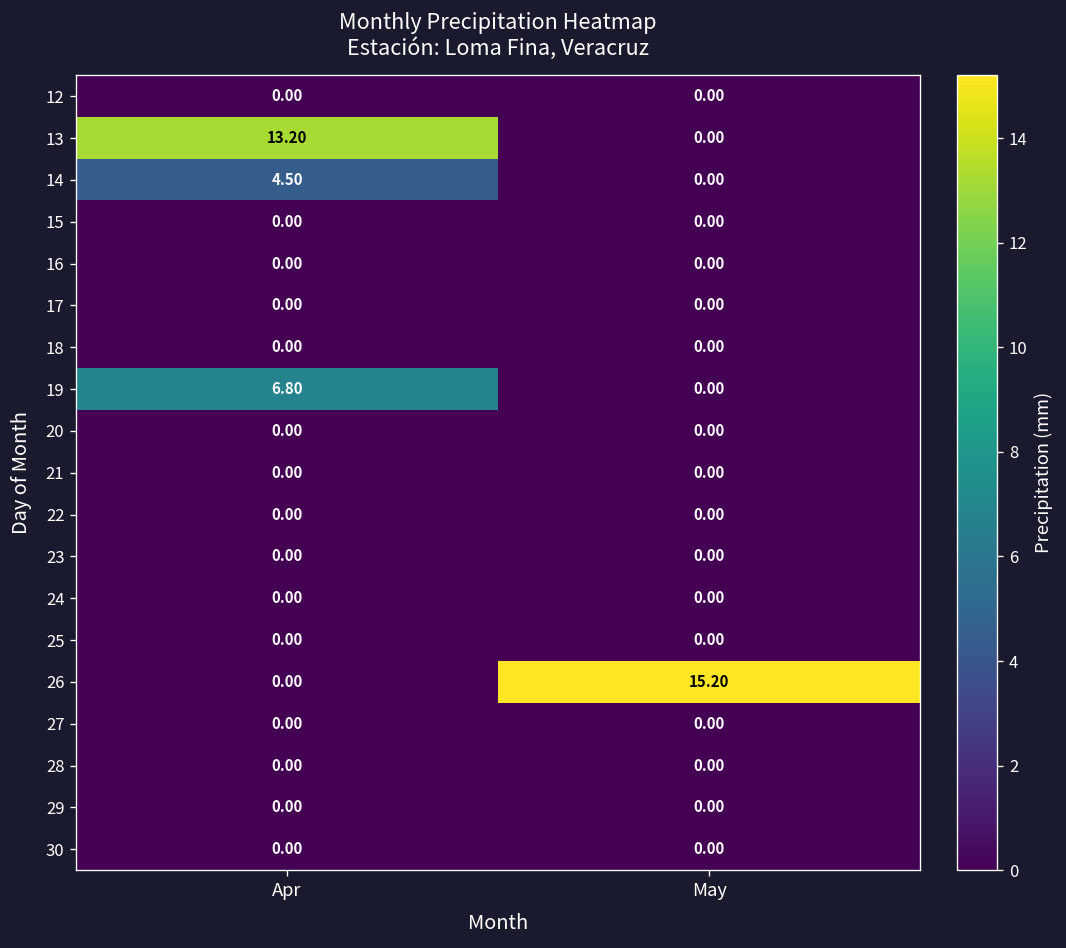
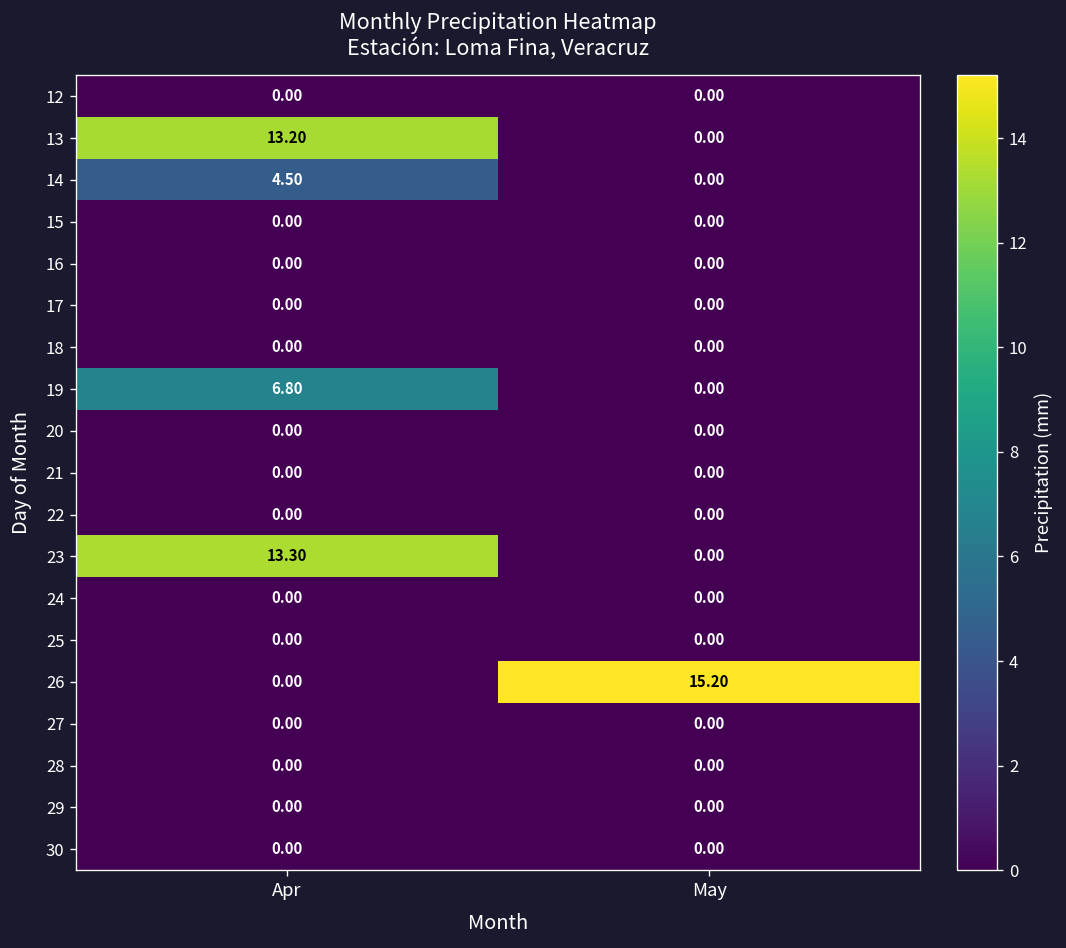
  {
    "12": {
      "Apr": 0.00,
      "May": 0.00
    },
    "13": {
      "Apr": 13.20,
      "May": 0.00
    },
    "14": {
      "Apr": 4.50,
      "May": 0.00
    },
    "15": {
      "Apr": 0.00,
      "May": 0.00
    },
    "16": {
      "Apr": 0.00,
      "May": 0.00
    },
    "17": {
      "Apr": 0.00,
      "May": 0.00
    },
    "18": {
      "Apr": 0.00,
      "May": 0.00
    },
    "19": {
      "Apr": 6.80,
      "May": 0.00
    },
    "20": {
      "Apr": 0.00,
      "May": 0.00
    },
    "21": {
      "Apr": 0.00,
      "May": 0.00
    },
    "22": {
      "Apr": 0.00,
      "May": 0.00
    },
    "23": {
-     "Apr": 0.00,
+     "Apr": 13.30,
      "May": 0.00
    },
    "24": {
      "Apr": 0.00,
      "May": 0.00
    },
    "25": {
      "Apr": 0.00,
      "May": 0.00
    },
    "26": {
      "Apr": 0.00,
      "May": 15.20
    },
    "27": {
      "Apr": 0.00,
      "May": 0.00
    },
    "28": {
      "Apr": 0.00,
      "May": 0.00
    },
    "29": {
      "Apr": 0.00,
      "May": 0.00
    },
    "30": {
      "Apr": 0.00,
      "May": 0.00
    }
  }
